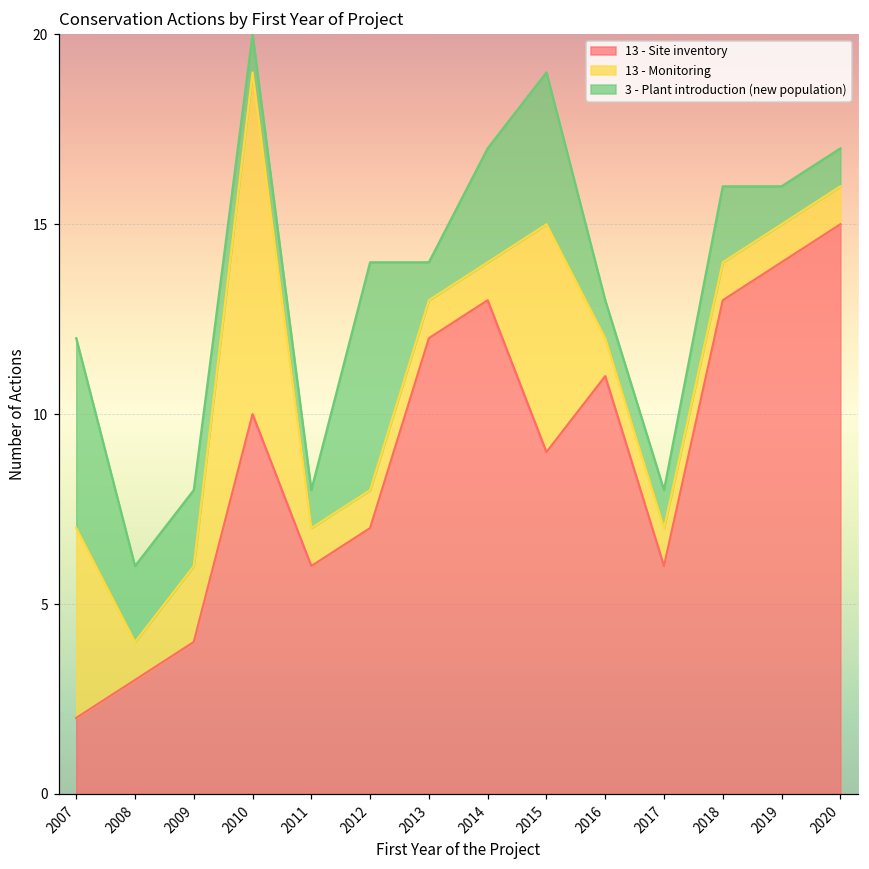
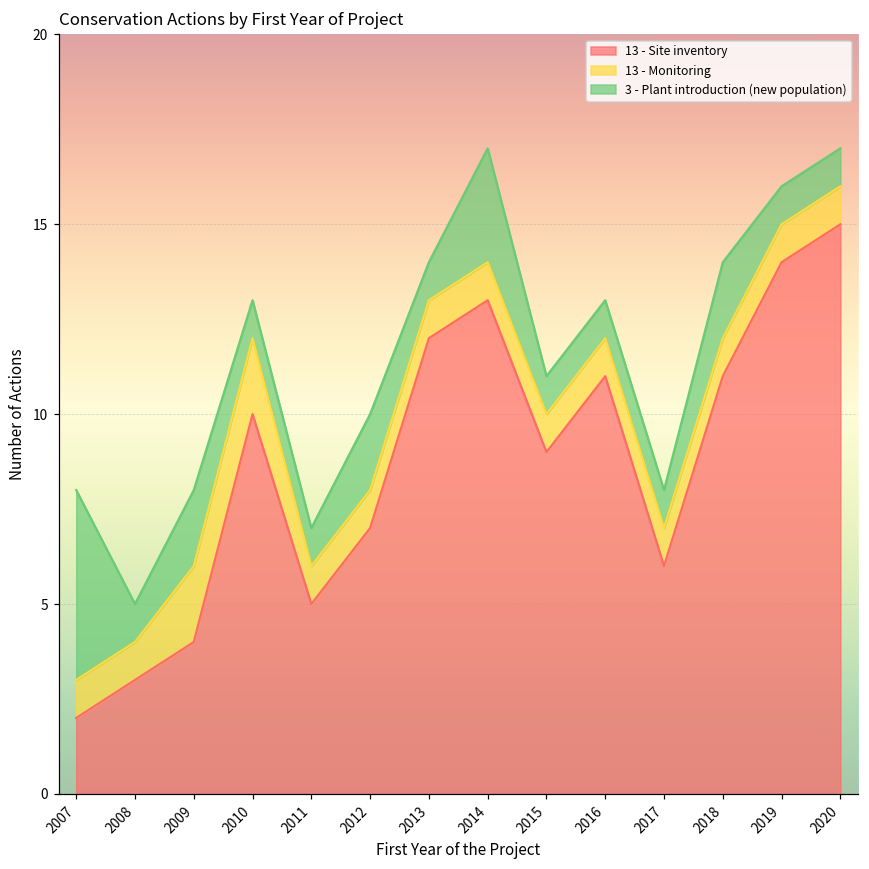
  {
    "13 - Site inventory": {
      "2007": 2,
      "2008": 3,
      "2009": 4,
      "2010": 10,
-     "2011": 6,
+     "2011": 5,
      "2012": 7,
      "2013": 12,
      "2014": 13,
      "2015": 9,
      "2016": 11,
      "2017": 6,
-     "2018": 13,
+     "2018": 11,
      "2019": 14,
      "2020": 15
    },
    "13 - Monitoring": {
-     "2007": 5,
+     "2007": 1,
      "2008": 1,
      "2009": 2,
-     "2010": 9,
+     "2010": 2,
      "2011": 1,
      "2012": 1,
      "2013": 1,
      "2014": 1,
-     "2015": 6,
+     "2015": 1,
      "2016": 1,
      "2017": 1,
      "2018": 1,
      "2019": 1,
      "2020": 1
    },
    "3 - Plant introduction (new population)": {
      "2007": 5,
-     "2008": 2,
+     "2008": 1,
      "2009": 2,
      "2010": 1,
      "2011": 1,
-     "2012": 6,
+     "2012": 2,
      "2013": 1,
      "2014": 3,
-     "2015": 4,
+     "2015": 1,
      "2016": 1,
      "2017": 1,
      "2018": 2,
      "2019": 1,
      "2020": 1
    }
  }
